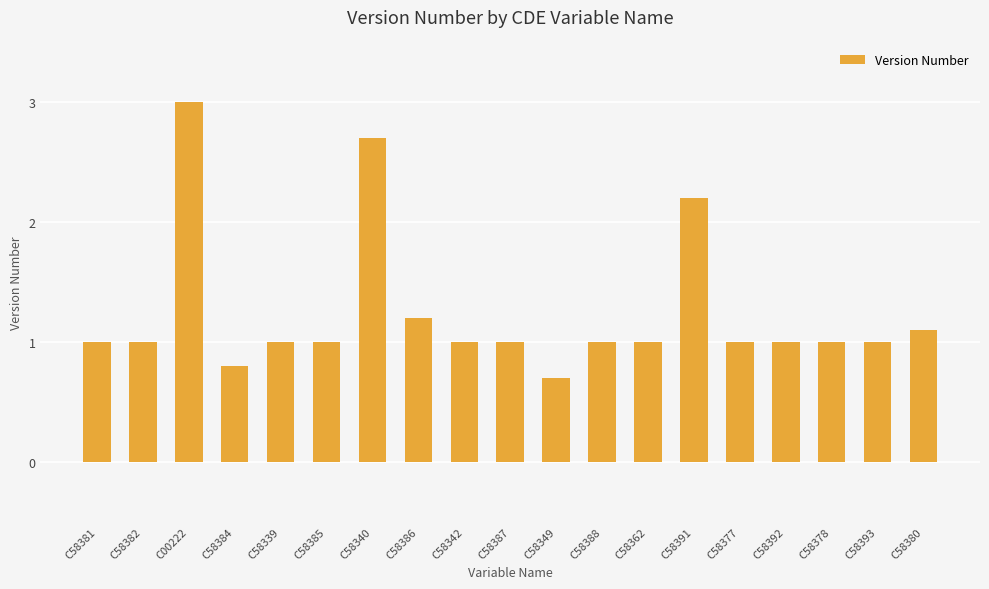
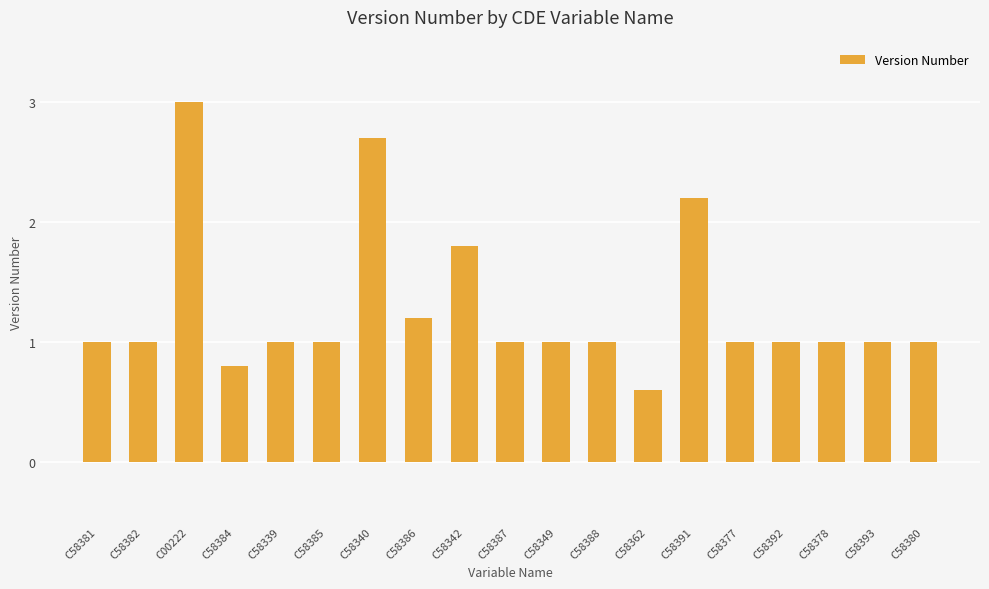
  {
    "C58381": 1.0,
    "C58382": 1.0,
    "C00222": 3.0,
    "C58384": 0.8,
    "C58339": 1.0,
    "C58385": 1.0,
    "C58340": 2.7,
    "C58386": 1.2,
-   "C58342": 1.0,
+   "C58342": 1.8,
    "C58387": 1.0,
-   "C58349": 0.7,
+   "C58349": 1.0,
    "C58388": 1.0,
-   "C58362": 1.0,
+   "C58362": 0.6,
    "C58391": 2.2,
    "C58377": 1.0,
    "C58392": 1.0,
    "C58378": 1.0,
    "C58393": 1.0,
-   "C58380": 1.1
+   "C58380": 1.0
  }
